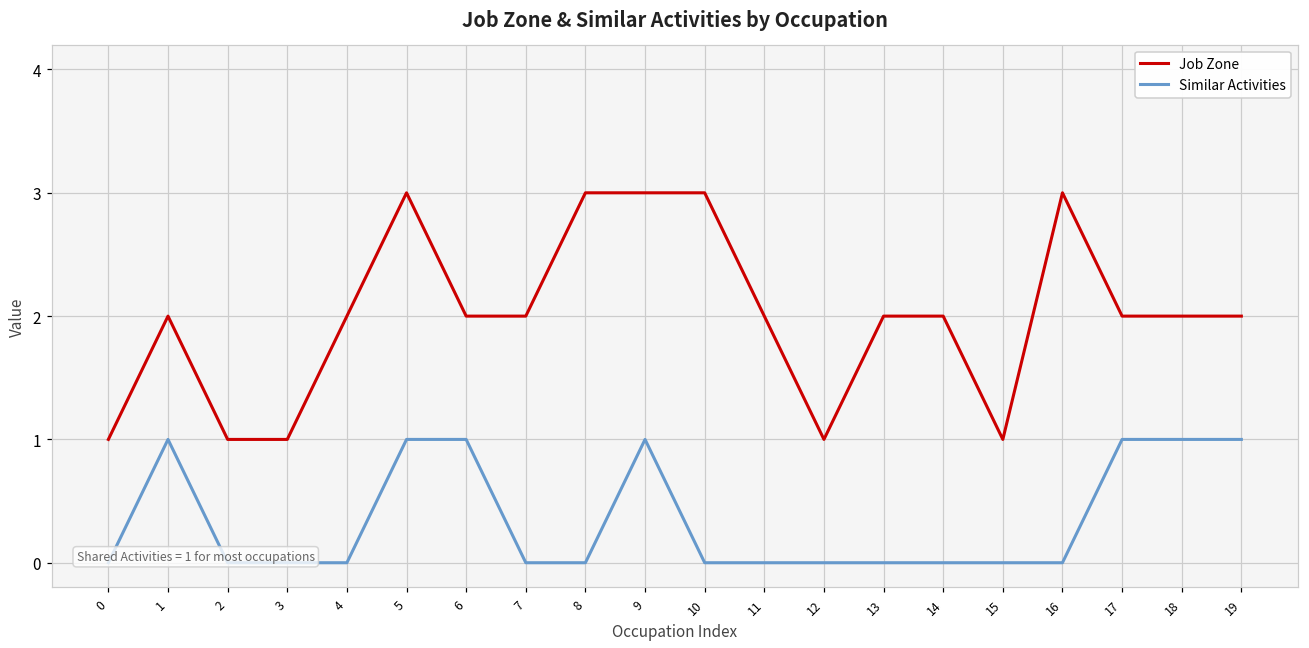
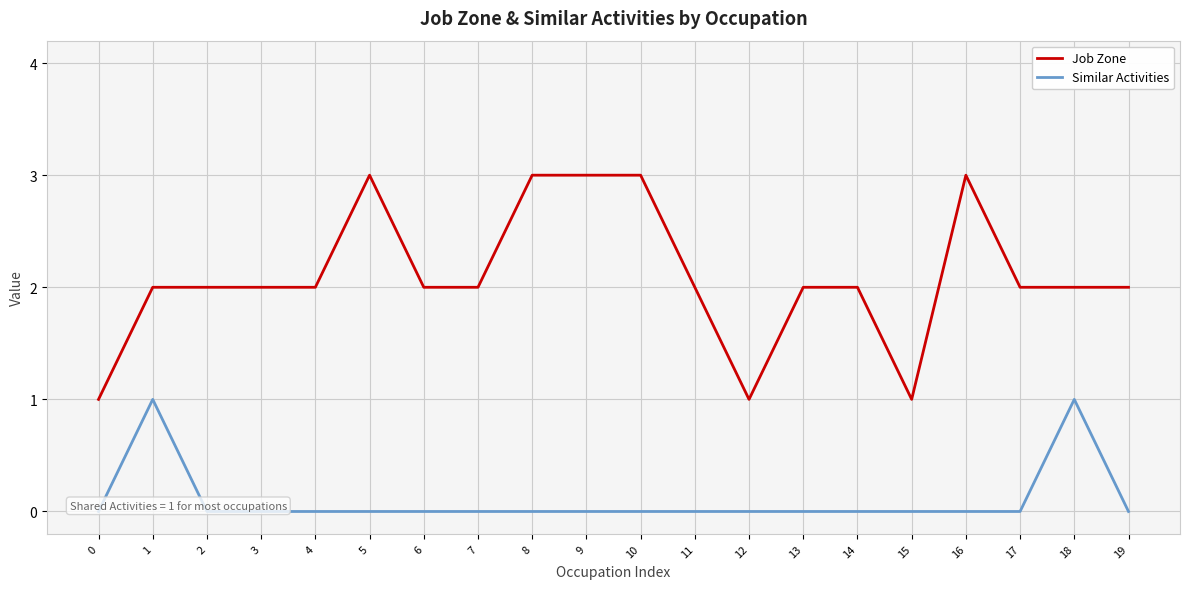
  {
    "Job Zone": {
      "0": 1,
      "1": 2,
-     "2": 1,
-     "3": 1,
+     "2": 2,
+     "3": 2,
      "4": 2,
      "5": 3,
      "6": 2,
      "7": 2,
      "8": 3,
      "9": 3,
      "10": 3,
      "11": 2,
      "12": 1,
      "13": 2,
      "14": 2,
      "15": 1,
      "16": 3,
      "17": 2,
      "18": 2,
      "19": 2
    },
    "Similar Activities": {
      "1": 1,
      "4": 0,
-     "5": 1,
-     "6": 1,
+     "5": 0,
+     "6": 0,
      "7": 0,
      "8": 0,
-     "9": 1,
+     "9": 0,
      "10": 0,
      "11": 0,
      "12": 0,
      "13": 0,
      "14": 0,
      "15": 0,
      "16": 0,
-     "17": 1,
+     "17": 0,
      "18": 1,
-     "19": 1
+     "19": 0
    }
  }
